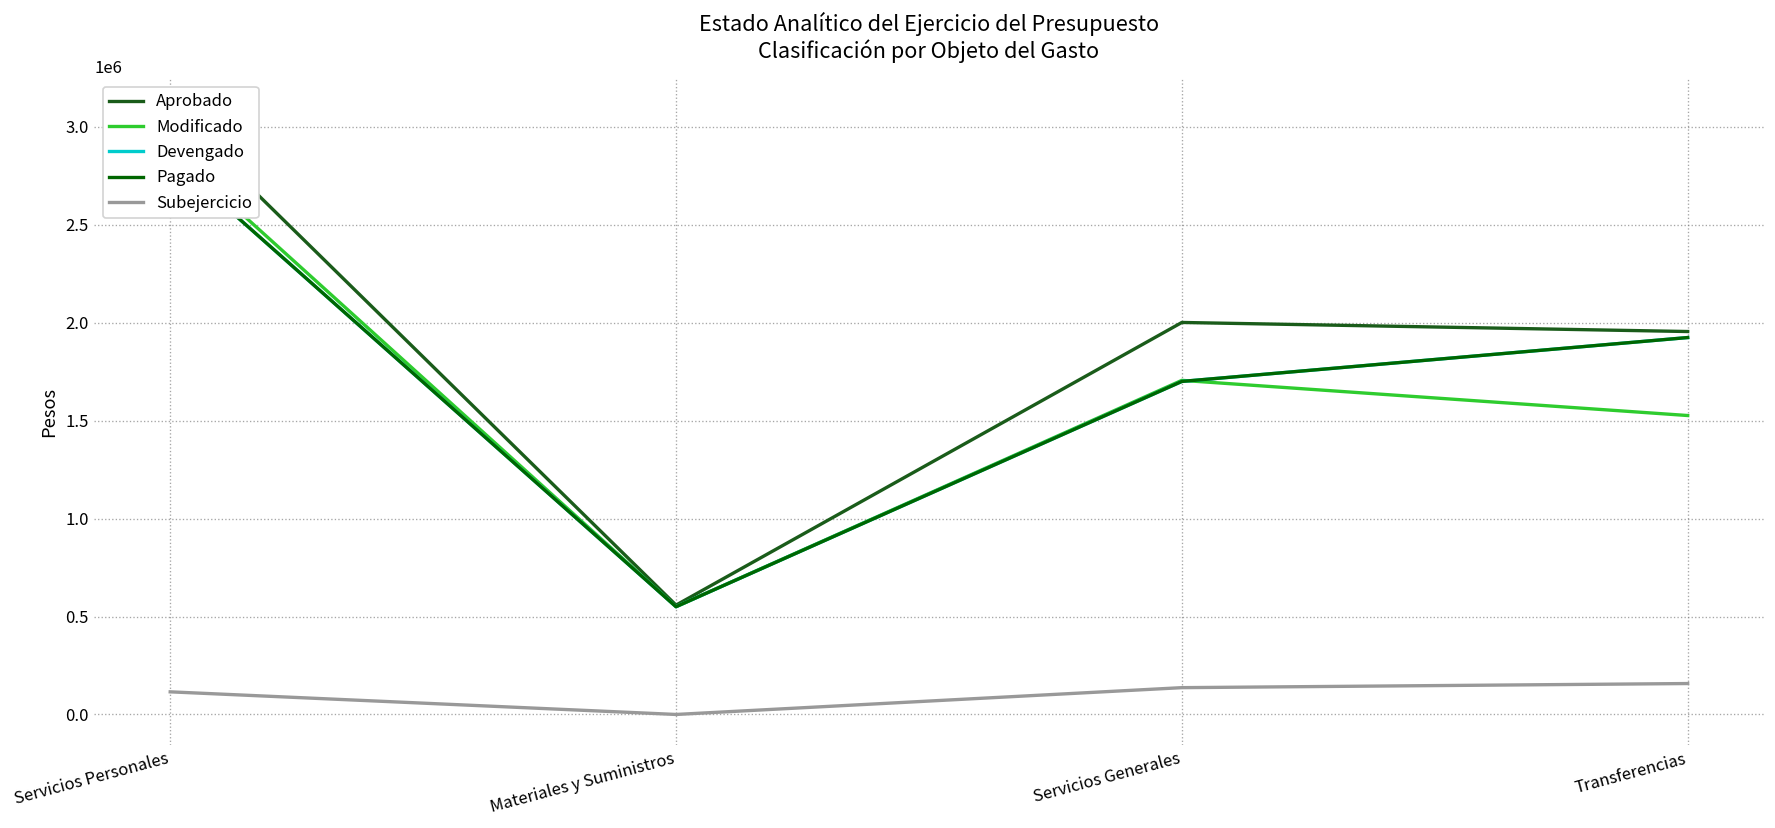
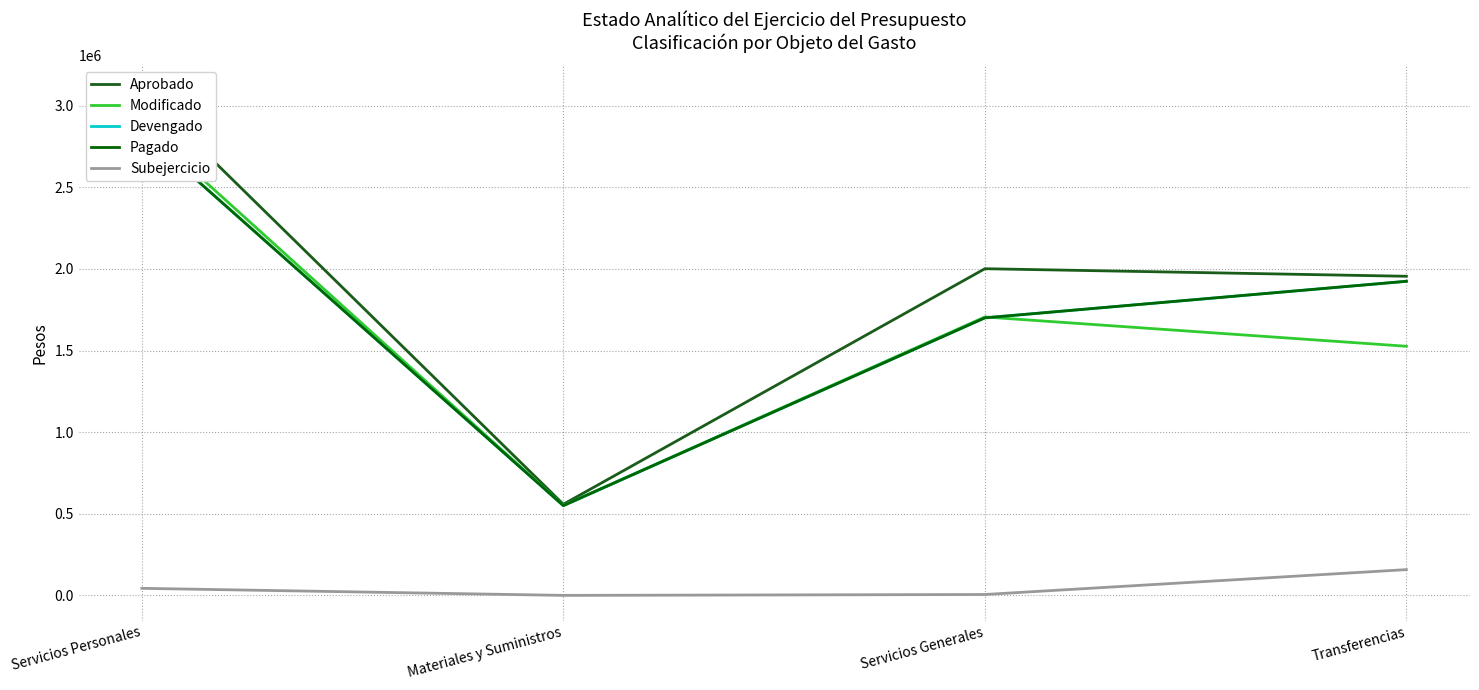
  {
    "Modificado": {
      "Transferencias": 1530000
    },
    "Subejercicio": {
-     "Servicios Personales": 120000,
+     "Servicios Personales": 40000,
      "Materiales y Suministros": 0,
-     "Servicios Generales": 140000,
+     "Servicios Generales": 10000,
      "Transferencias": 160000
    }
  }
